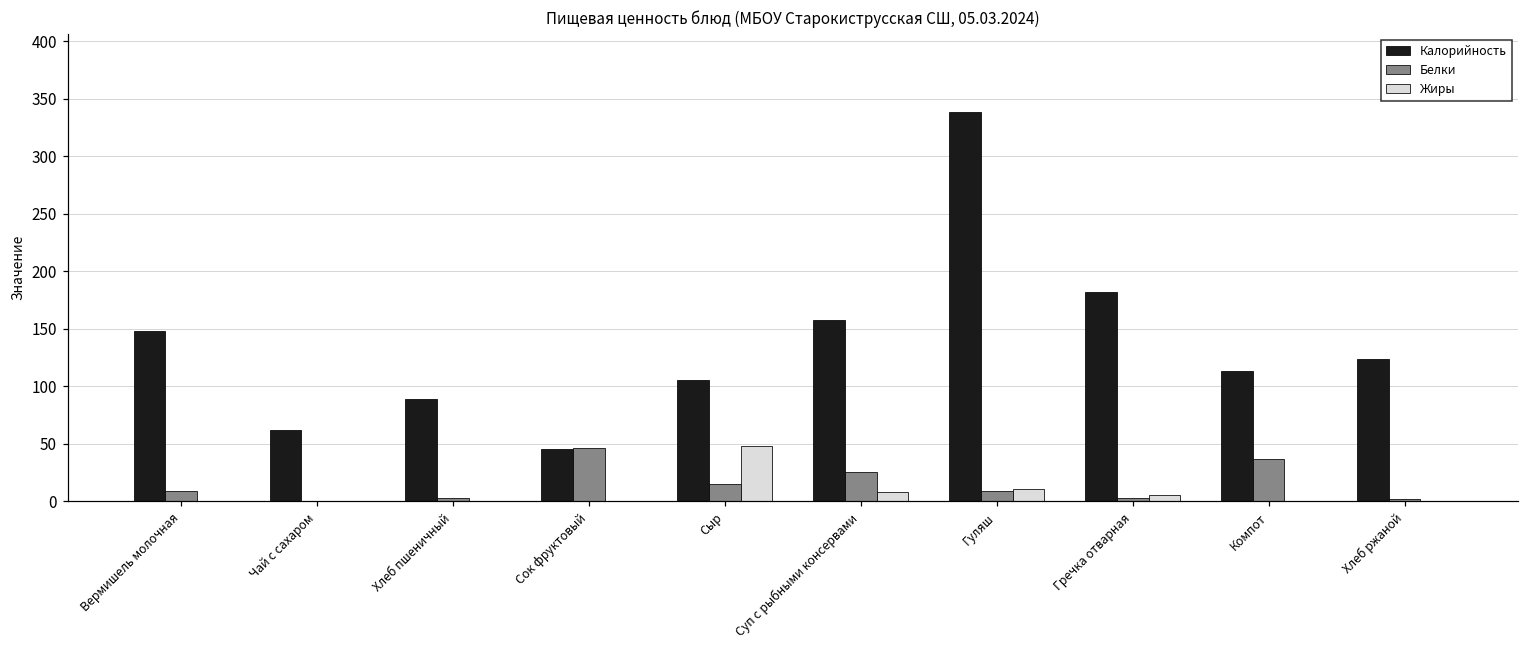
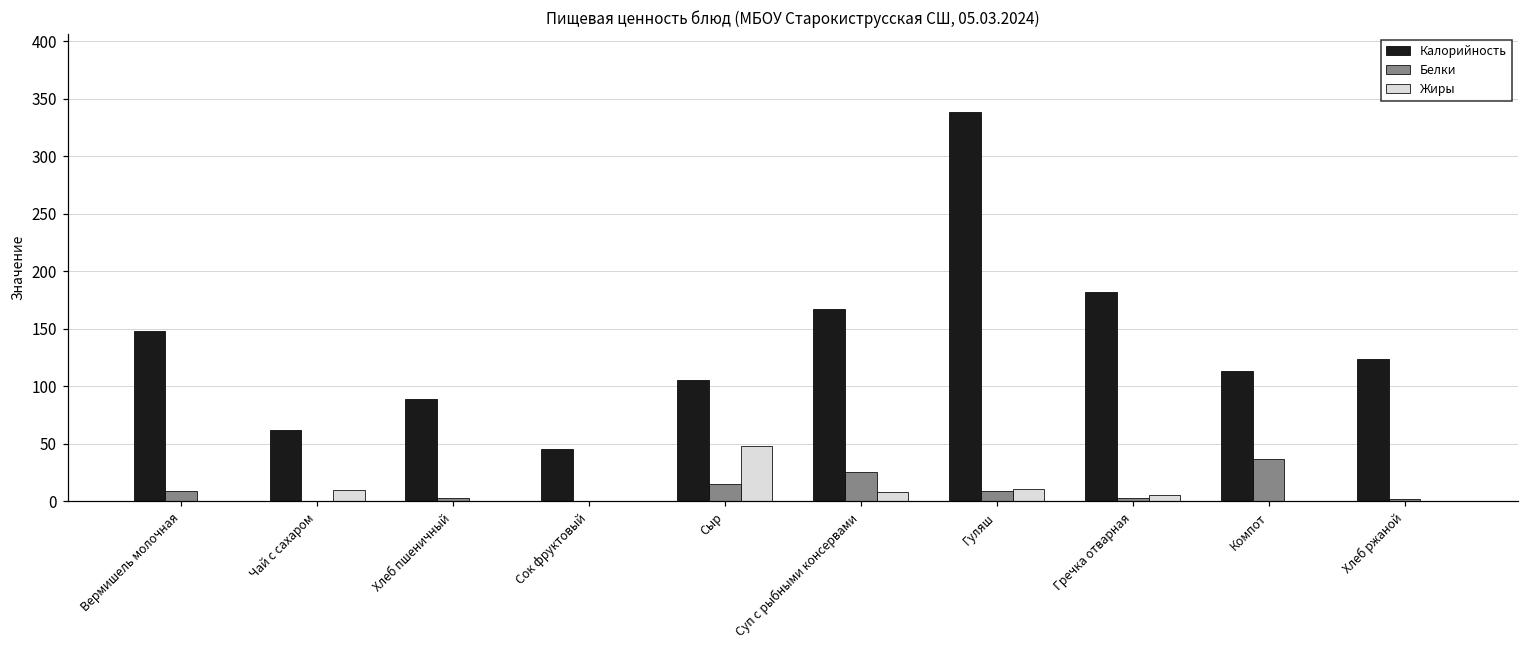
  {
    "Калорийность": {
      "Вермишель молочная": 148,
      "Чай с сахаром": 62,
      "Хлеб пшеничный": 89,
      "Сок фруктовый": 45,
      "Сыр": 105,
-     "Суп с рыбными консервами": 158,
+     "Суп с рыбными консервами": 167,
      "Гуляш": 339,
      "Гречка отварная": 182,
      "Компот": 113,
      "Хлеб ржаной": 124
    },
    "Белки": {
      "Вермишель молочная": 9,
      "Чай с сахаром": 0,
      "Хлеб пшеничный": 3,
-     "Сок фруктовый": 46,
+     "Сок фруктовый": 0,
      "Сыр": 15,
      "Суп с рыбными консервами": 25,
      "Гуляш": 9,
      "Гречка отварная": 3,
      "Компот": 37
    },
    "Жиры": {
      "Вермишель молочная": 0,
-     "Чай с сахаром": 0,
+     "Чай с сахаром": 10,
      "Хлеб пшеничный": 0,
      "Сок фруктовый": 0,
      "Сыр": 48,
      "Суп с рыбными консервами": 8,
      "Гуляш": 11,
      "Гречка отварная": 5,
      "Компот": 0,
      "Хлеб ржаной": 0
    }
  }
